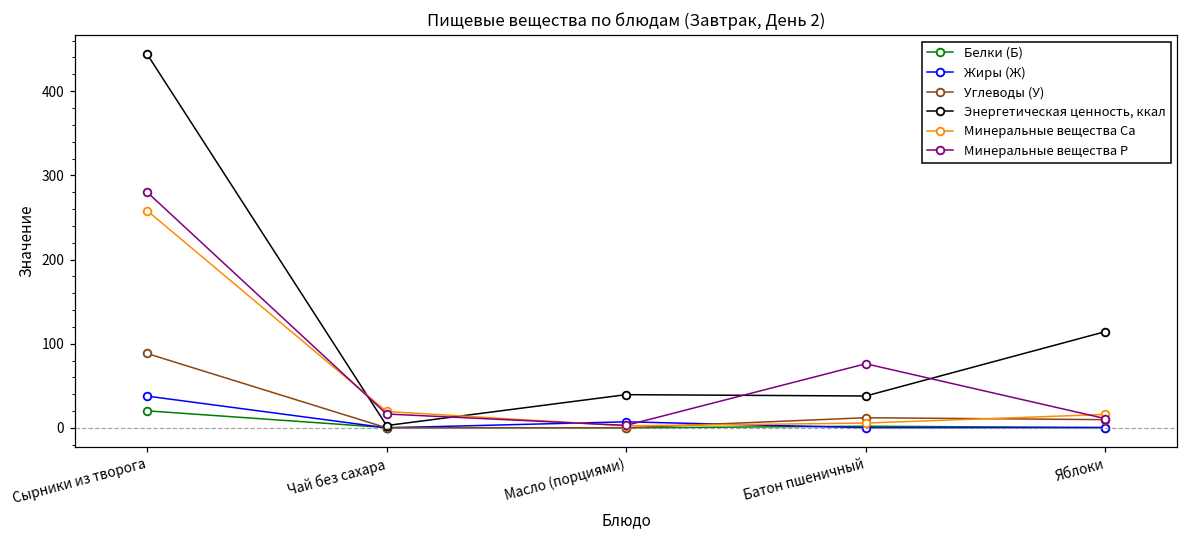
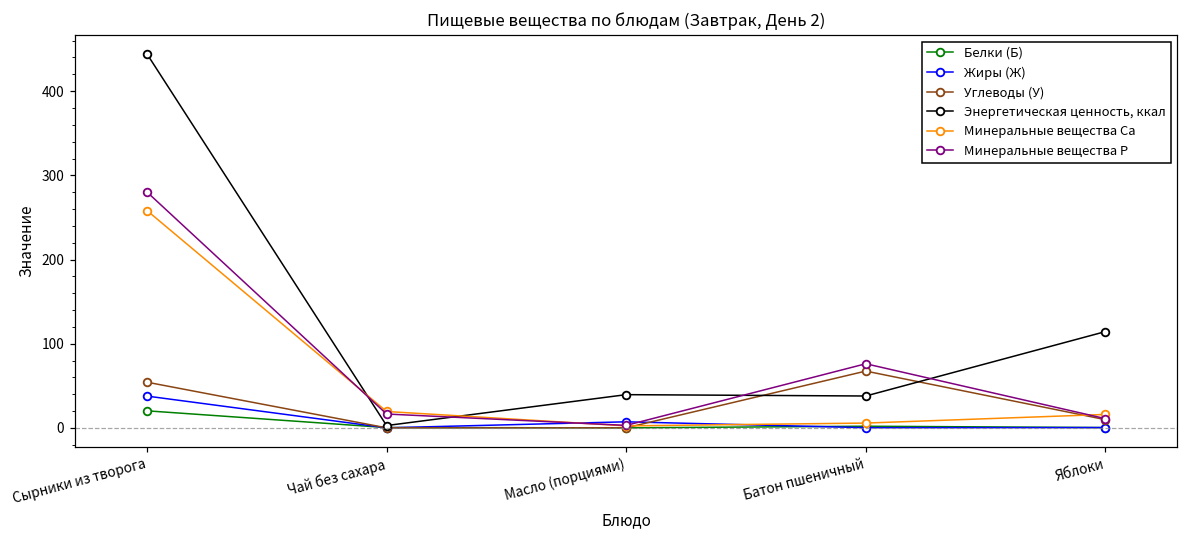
  {
    "Белки (Б)": {
      "Сырники из творога": 20
    },
    "Жиры (Ж)": {
      "Сырники из творога": 40,
      "Масло (порциями)": 10
    },
    "Углеводы (У)": {
-     "Сырники из творога": 90,
-     "Батон пшеничный": 10
+     "Сырники из творога": 50,
+     "Батон пшеничный": 70
    },
    "Энергетическая ценность, ккал": {
      "Сырники из творога": 440,
      "Масло (порциями)": 40,
      "Батон пшеничный": 40,
      "Яблоки": 110
    },
    "Минеральные вещества Ca": {
      "Сырники из творога": 260,
      "Батон пшеничный": 10,
      "Яблоки": 20
    },
    "Минеральные вещества P": {
      "Сырники из творога": 280,
      "Батон пшеничный": 80
    }
  }
